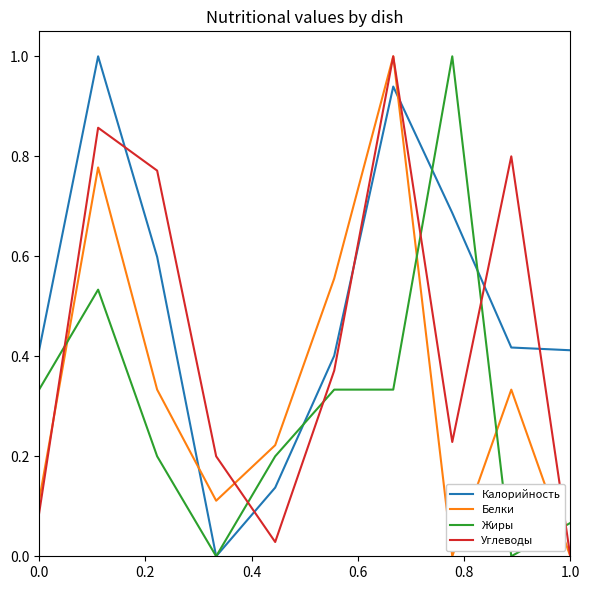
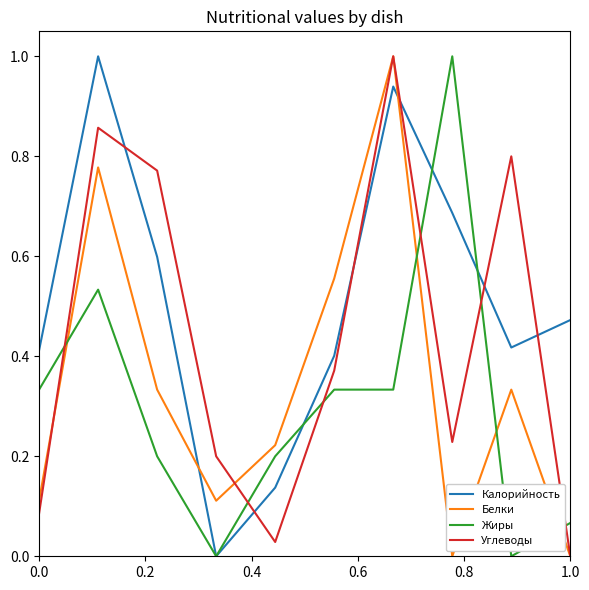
  {
    "Калорийность": {
      "0.0": 0.41,
-     "1.0": 0.41
+     "1.0": 0.47
    },
    "Белки": {
      "0.0": 0.11
    },
    "Жиры": {
      "0.0": 0.33,
      "1.0": 0.07
    },
    "Углеводы": {
      "0.0": 0.09
    }
  }
